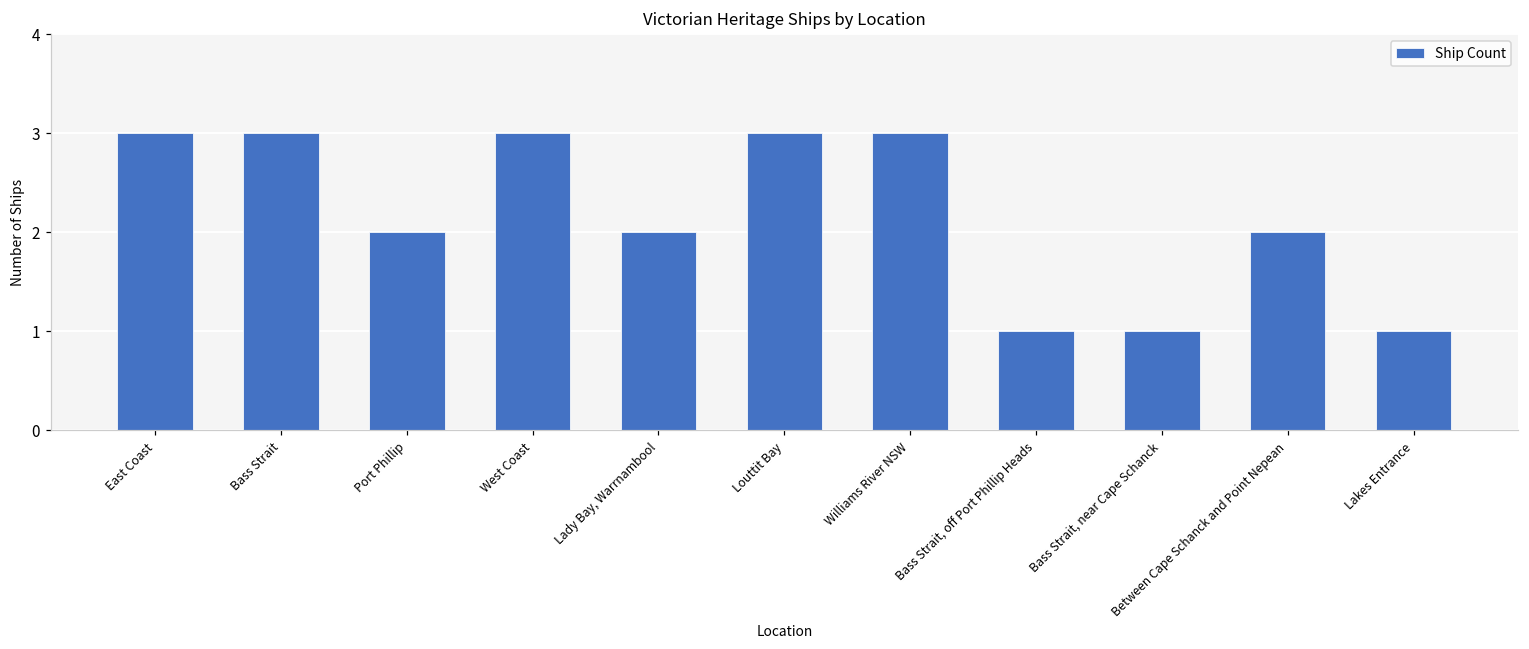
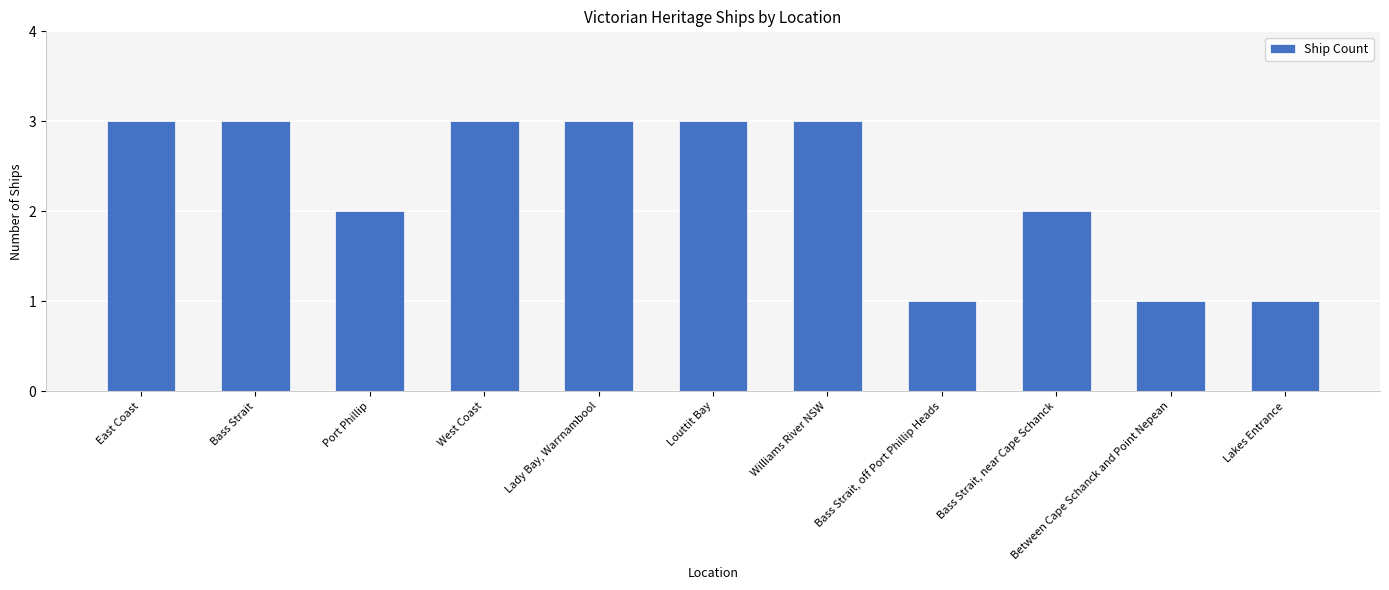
  {
    "East Coast": 3,
    "Bass Strait": 3,
    "Port Phillip": 2,
    "West Coast": 3,
-   "Lady Bay, Warrnambool": 2,
+   "Lady Bay, Warrnambool": 3,
    "Louttit Bay": 3,
    "Williams River NSW": 3,
    "Bass Strait, off Port Phillip Heads": 1,
-   "Bass Strait, near Cape Schanck": 1,
-   "Between Cape Schanck and Point Nepean": 2,
+   "Bass Strait, near Cape Schanck": 2,
+   "Between Cape Schanck and Point Nepean": 1,
    "Lakes Entrance": 1
  }
